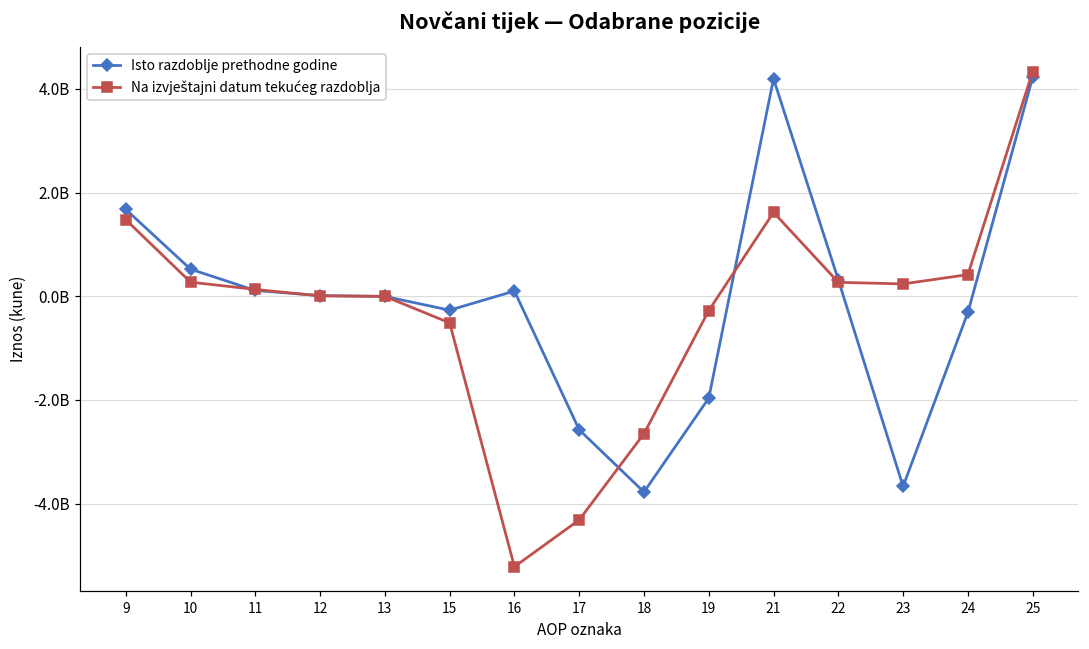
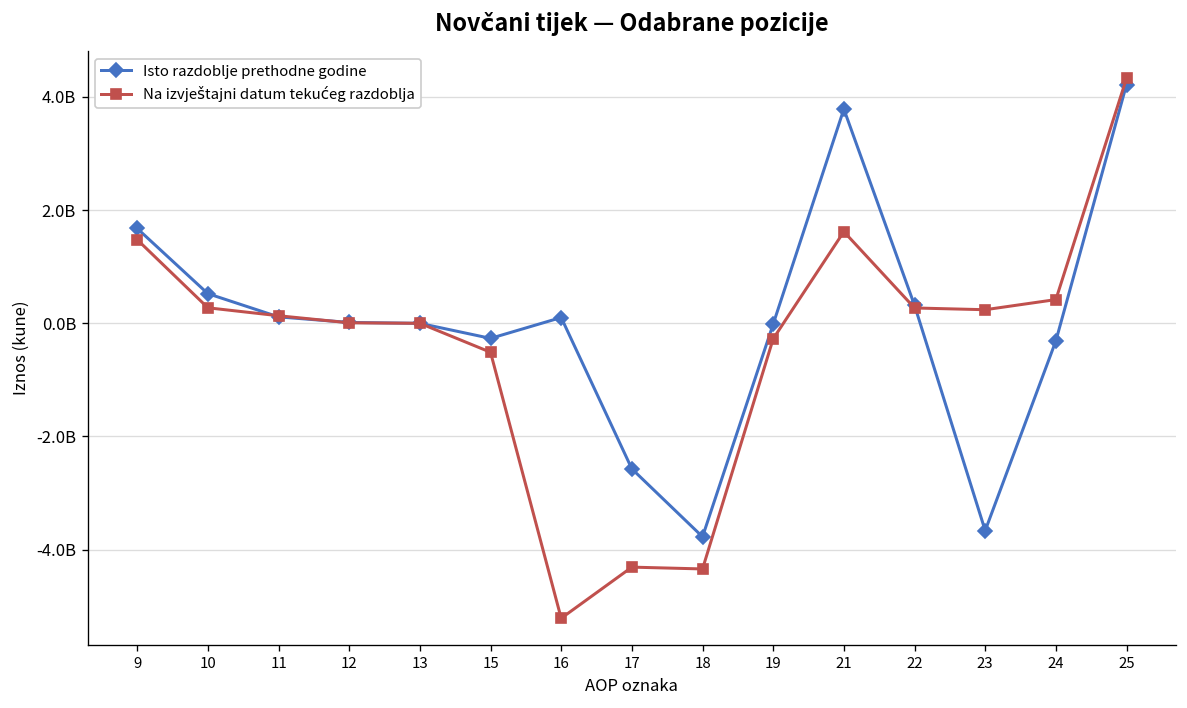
  {
    "Isto razdoblje prethodne godine": {
      "9": 1700000000,
      "10": 500000000,
      "15": -300000000,
      "16": 100000000,
      "17": -2600000000,
      "18": -3800000000,
-     "19": -2000000000,
-     "21": 4200000000,
+     "19": 0,
+     "21": 3800000000,
      "23": -3700000000,
      "24": -300000000,
      "25": 4200000000
    },
    "Na izvještajni datum tekućeg razdoblja": {
      "9": 1500000000,
      "10": 300000000,
      "15": -500000000,
      "16": -5200000000,
      "17": -4300000000,
-     "18": -2600000000,
+     "18": -4300000000,
      "19": -300000000,
      "21": 1600000000,
      "23": 200000000,
      "24": 400000000,
      "25": 4300000000
    }
  }
